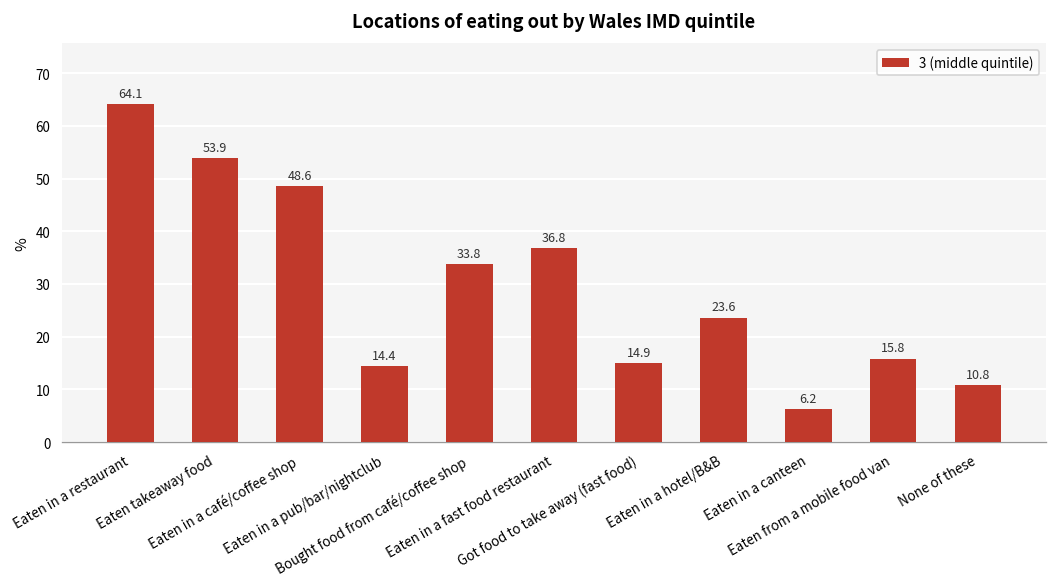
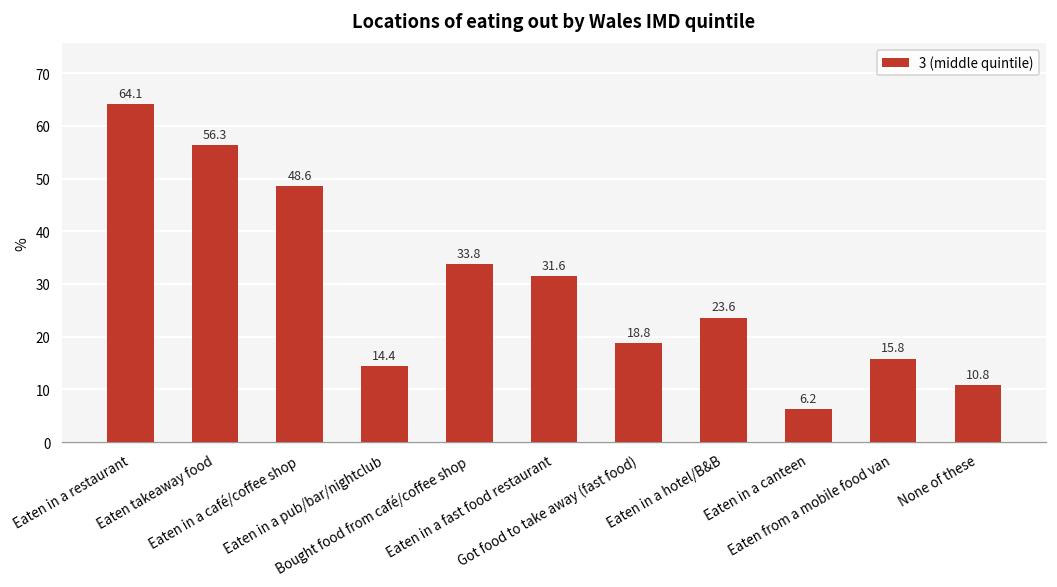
  {
    "Eaten in a restaurant": 64.1,
-   "Eaten takeaway food": 53.9,
+   "Eaten takeaway food": 56.3,
    "Eaten in a café/coffee shop": 48.6,
    "Eaten in a pub/bar/nightclub": 14.4,
    "Bought food from café/coffee shop": 33.8,
-   "Eaten in a fast food restaurant": 36.8,
-   "Got food to take away (fast food)": 14.9,
+   "Eaten in a fast food restaurant": 31.6,
+   "Got food to take away (fast food)": 18.8,
    "Eaten in a hotel/B&B": 23.6,
    "Eaten in a canteen": 6.2,
    "Eaten from a mobile food van": 15.8,
    "None of these": 10.8
  }
